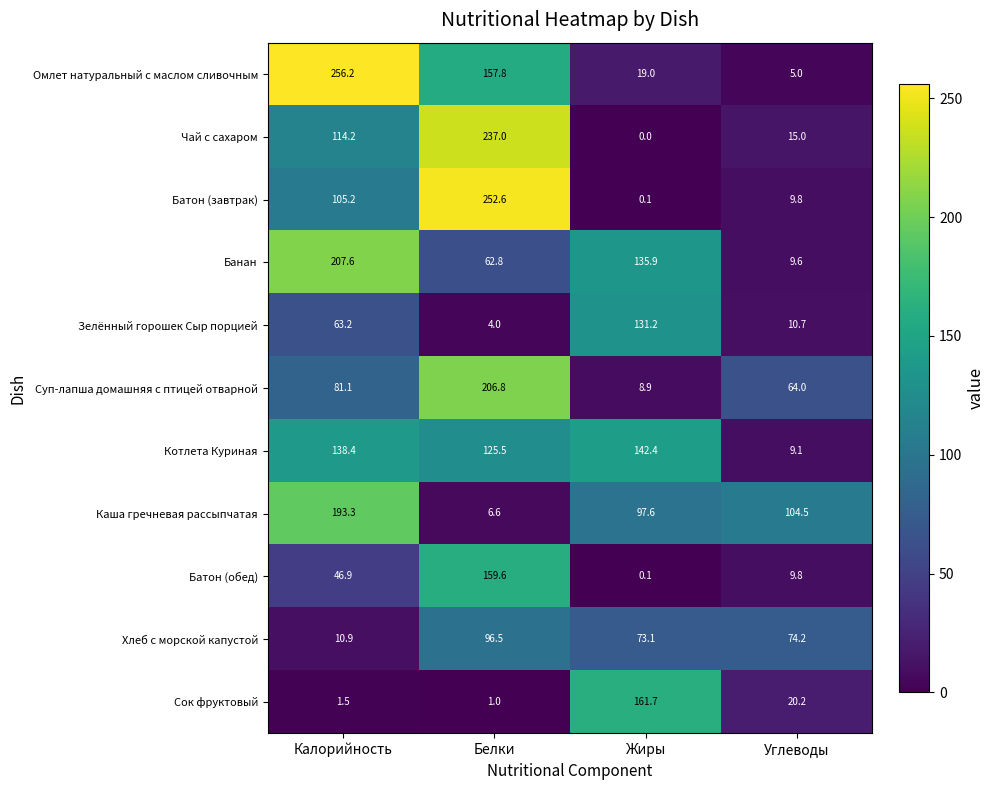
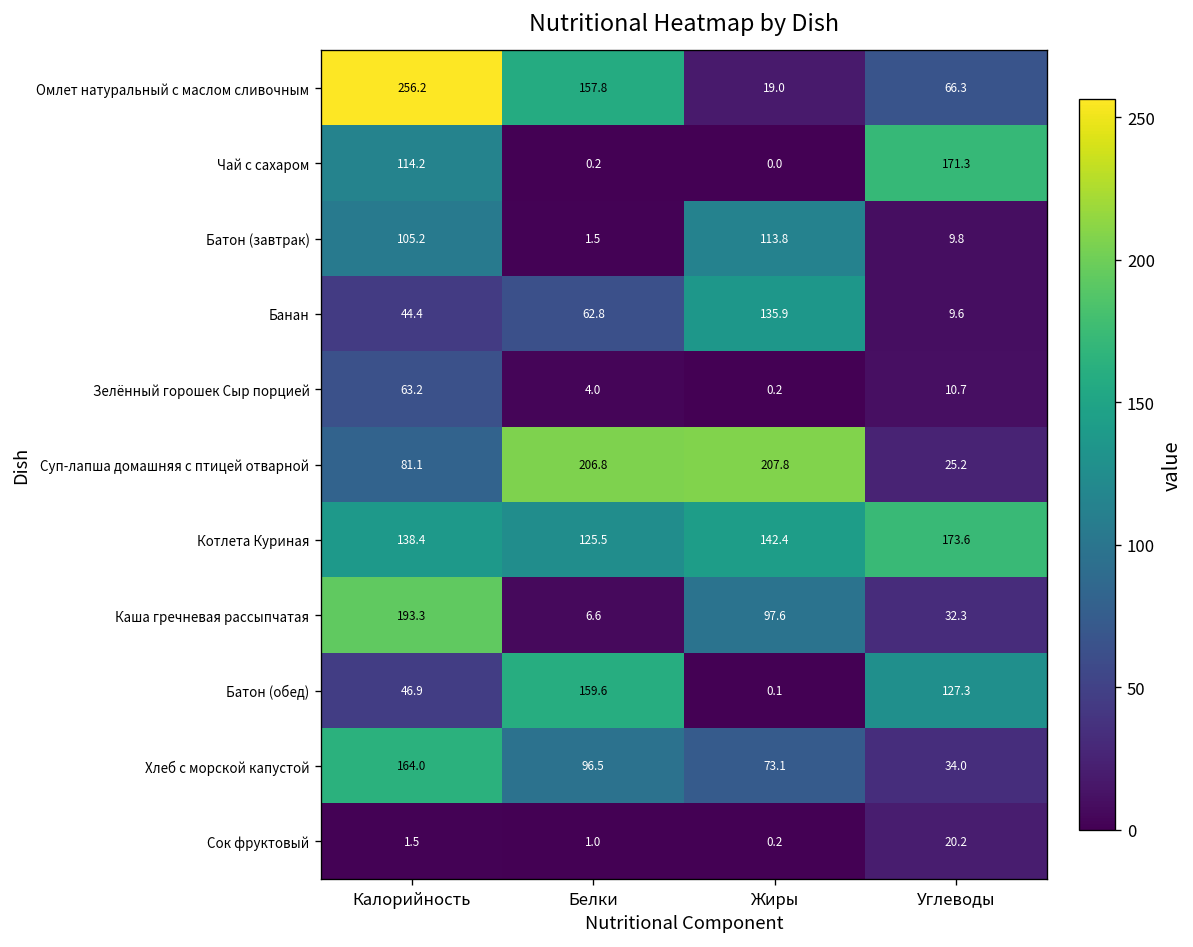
  {
    "Омлет натуральный с маслом сливочным": {
      "Калорийность": 256.2,
      "Белки": 157.8,
      "Жиры": 19.0,
-     "Углеводы": 5.0
+     "Углеводы": 66.3
    },
    "Чай с сахаром": {
      "Калорийность": 114.2,
-     "Белки": 237.0,
+     "Белки": 0.2,
      "Жиры": 0.0,
-     "Углеводы": 15.0
+     "Углеводы": 171.3
    },
    "Батон (завтрак)": {
      "Калорийность": 105.2,
-     "Белки": 252.6,
-     "Жиры": 0.1,
+     "Белки": 1.5,
+     "Жиры": 113.8,
      "Углеводы": 9.8
    },
    "Банан": {
-     "Калорийность": 207.6,
+     "Калорийность": 44.4,
      "Белки": 62.8,
      "Жиры": 135.9,
      "Углеводы": 9.6
    },
    "Зелённый горошек Сыр порцией": {
      "Калорийность": 63.2,
      "Белки": 4.0,
-     "Жиры": 131.2,
+     "Жиры": 0.2,
      "Углеводы": 10.7
    },
    "Суп-лапша домашняя с птицей отварной": {
      "Калорийность": 81.1,
      "Белки": 206.8,
-     "Жиры": 8.9,
-     "Углеводы": 64.0
+     "Жиры": 207.8,
+     "Углеводы": 25.2
    },
    "Котлета Куриная": {
      "Калорийность": 138.4,
      "Белки": 125.5,
      "Жиры": 142.4,
-     "Углеводы": 9.1
+     "Углеводы": 173.6
    },
    "Каша гречневая рассыпчатая": {
      "Калорийность": 193.3,
      "Белки": 6.6,
      "Жиры": 97.6,
-     "Углеводы": 104.5
+     "Углеводы": 32.3
    },
    "Батон (обед)": {
      "Калорийность": 46.9,
      "Белки": 159.6,
      "Жиры": 0.1,
-     "Углеводы": 9.8
+     "Углеводы": 127.3
    },
    "Хлеб с морской капустой": {
-     "Калорийность": 10.9,
+     "Калорийность": 164.0,
      "Белки": 96.5,
      "Жиры": 73.1,
-     "Углеводы": 74.2
+     "Углеводы": 34.0
    },
    "Сок фруктовый": {
      "Калорийность": 1.5,
      "Белки": 1.0,
-     "Жиры": 161.7,
+     "Жиры": 0.2,
      "Углеводы": 20.2
    }
  }
